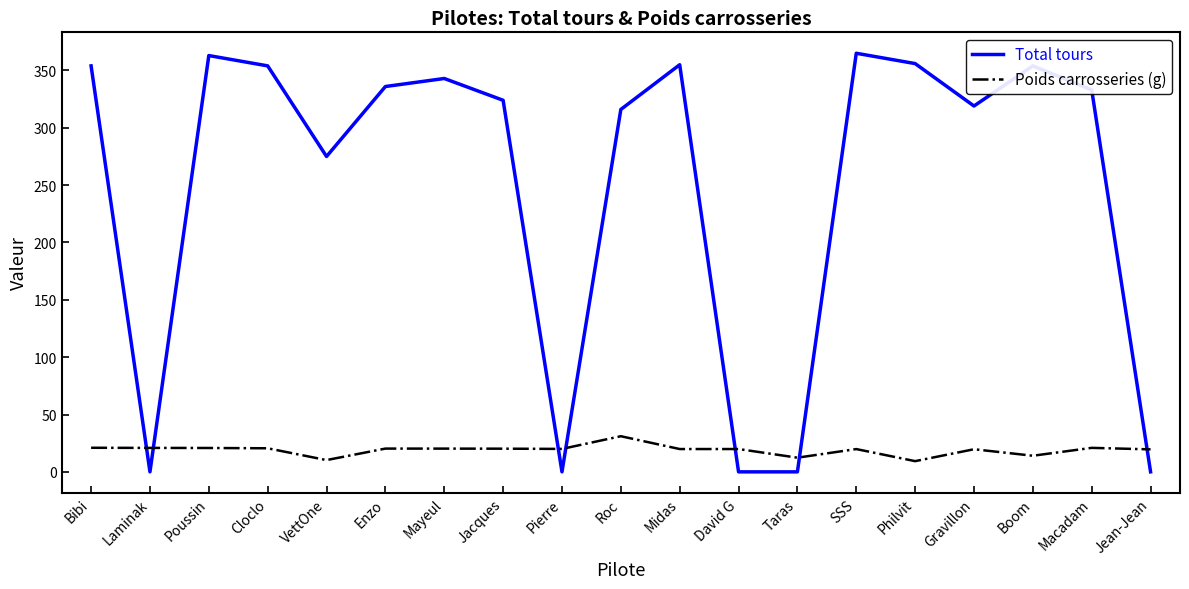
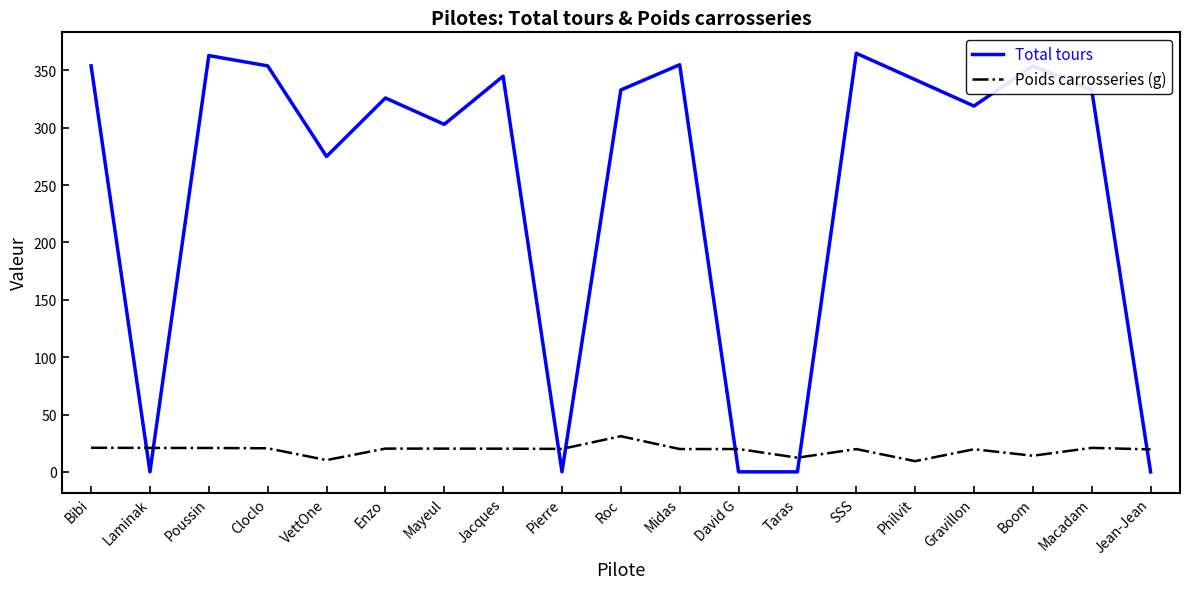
  {
    "Total tours": {
      "Bibi": 354,
      "Laminak": 0,
      "Poussin": 363,
      "Cloclo": 354,
      "VettOne": 275,
-     "Enzo": 336,
-     "Mayeul": 343,
-     "Jacques": 324,
+     "Enzo": 326,
+     "Mayeul": 303,
+     "Jacques": 345,
      "Pierre": 0,
-     "Roc": 316,
+     "Roc": 333,
      "Midas": 355,
      "David G": 0,
      "Taras": 0,
      "SSS": 365,
-     "Philvit": 356,
+     "Philvit": 342,
      "Gravillon": 319,
      "Jean-Jean": 0
    },
    "Poids carrosseries (g)": {
      "Bibi": 21,
      "Laminak": 21,
      "Poussin": 21,
      "Cloclo": 21,
      "VettOne": 10,
      "Enzo": 20,
      "Mayeul": 20,
      "Jacques": 20,
      "Pierre": 20,
      "Roc": 31,
      "Midas": 20,
      "David G": 20,
      "Taras": 12,
      "SSS": 20,
      "Philvit": 9,
      "Gravillon": 20,
      "Boom": 14,
      "Macadam": 21,
      "Jean-Jean": 20
    }
  }
